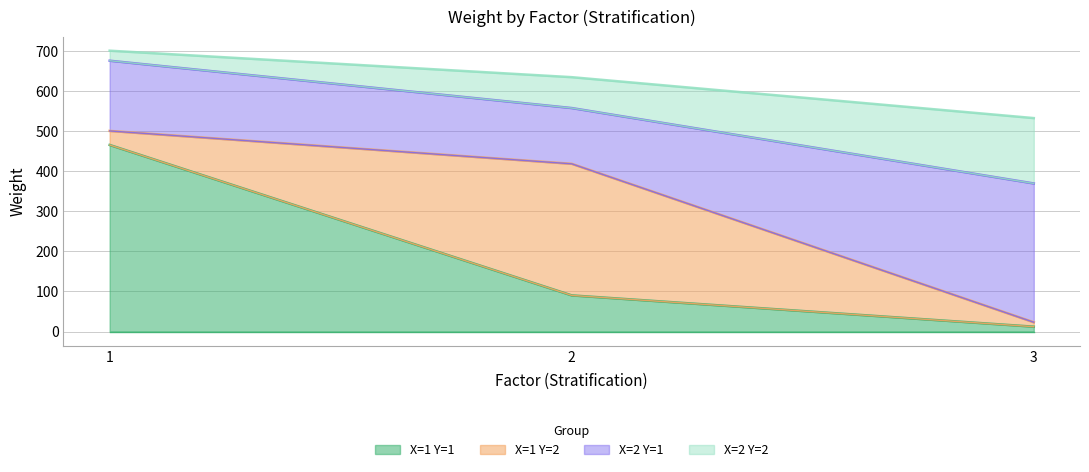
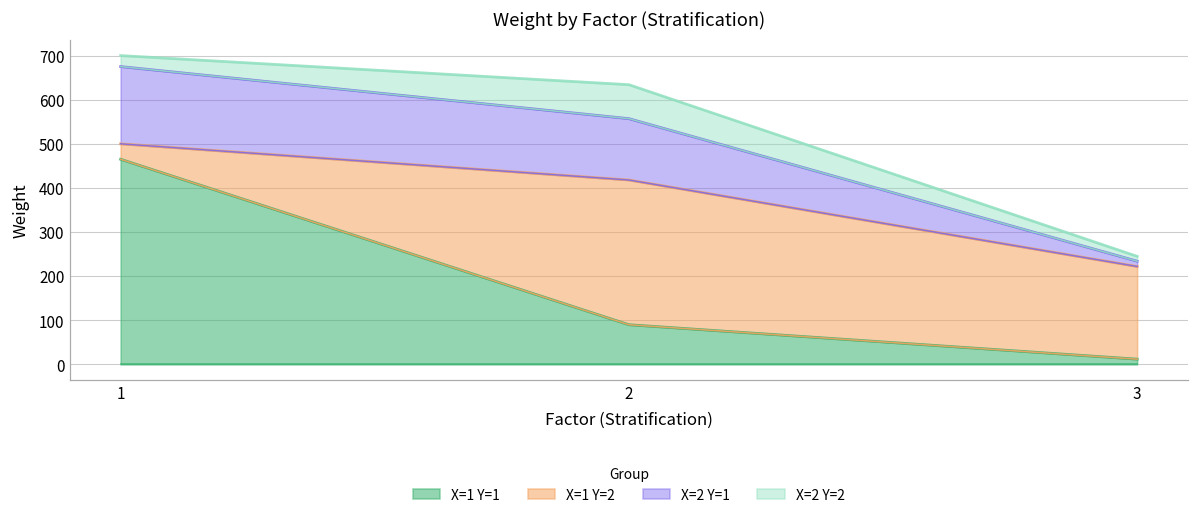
  {
    "X=1 Y=2": {
      "1": 40,
      "2": 330,
-     "3": 10
+     "3": 210
    },
    "X=2 Y=1": {
      "1": 180,
      "2": 140,
-     "3": 350
+     "3": 10
    },
    "X=2 Y=2": {
      "1": 30,
      "2": 80,
-     "3": 160
+     "3": 10
    }
  }
